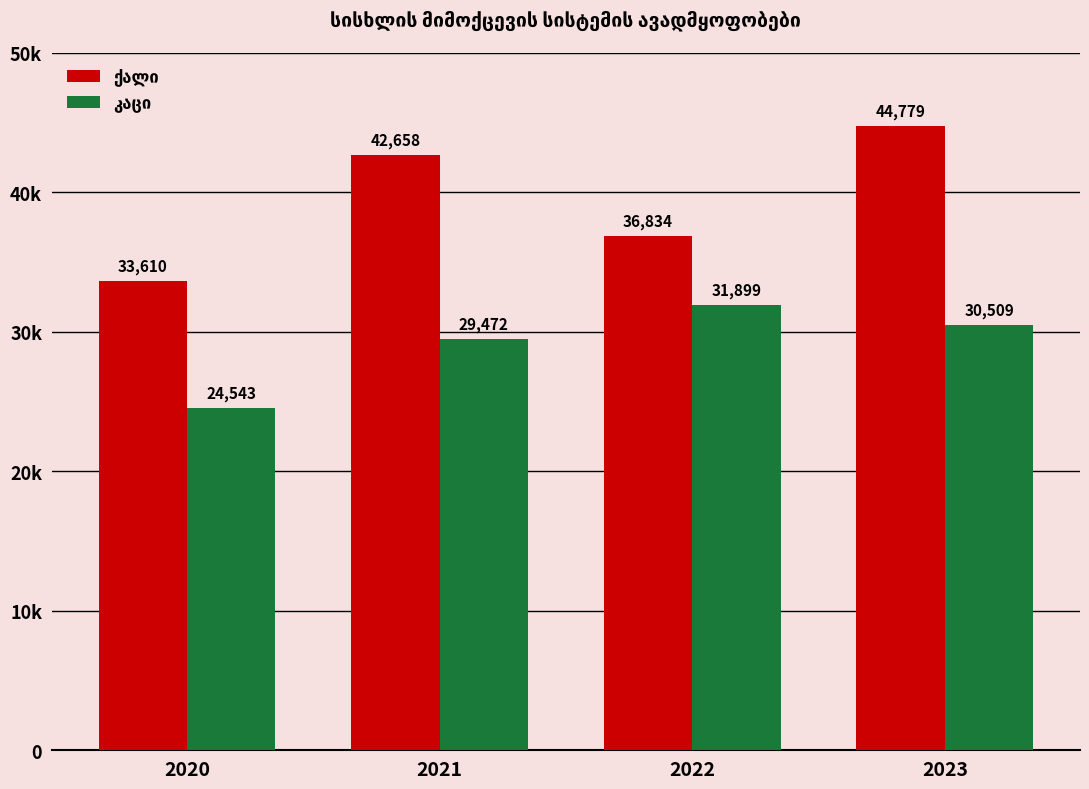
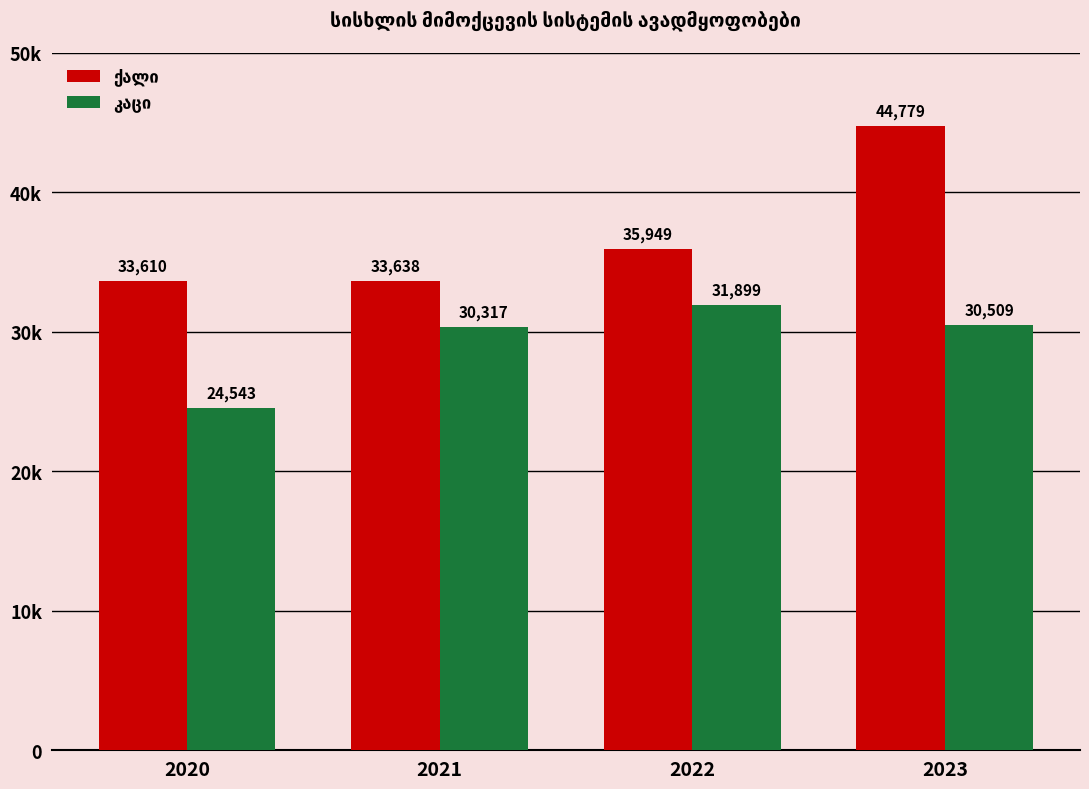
  {
    "ქალი": {
      "2020": "33,610",
-     "2021": "42,658",
-     "2022": "36,834",
+     "2021": "33,638",
+     "2022": "35,949",
      "2023": "44,779"
    },
    "კაცი": {
      "2020": "24,543",
-     "2021": "29,472",
+     "2021": "30,317",
      "2022": "31,899",
      "2023": "30,509"
    }
  }
